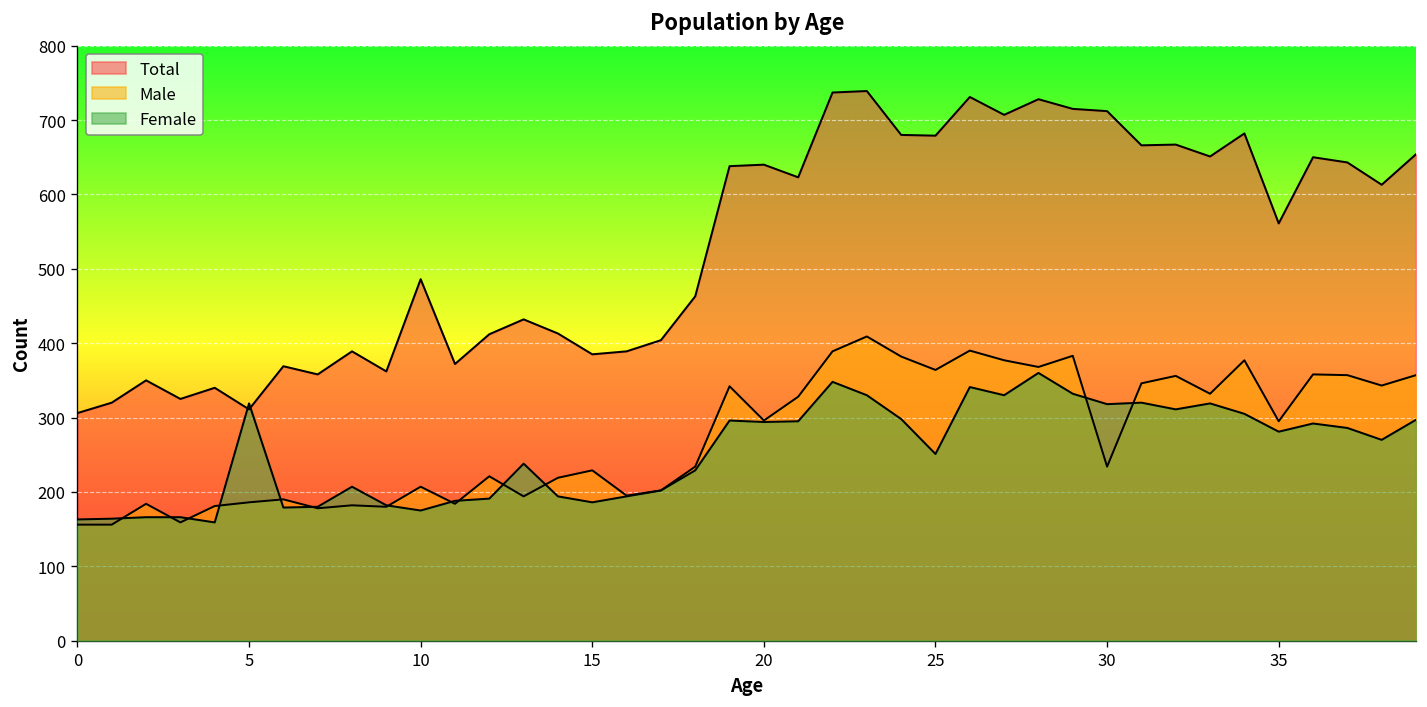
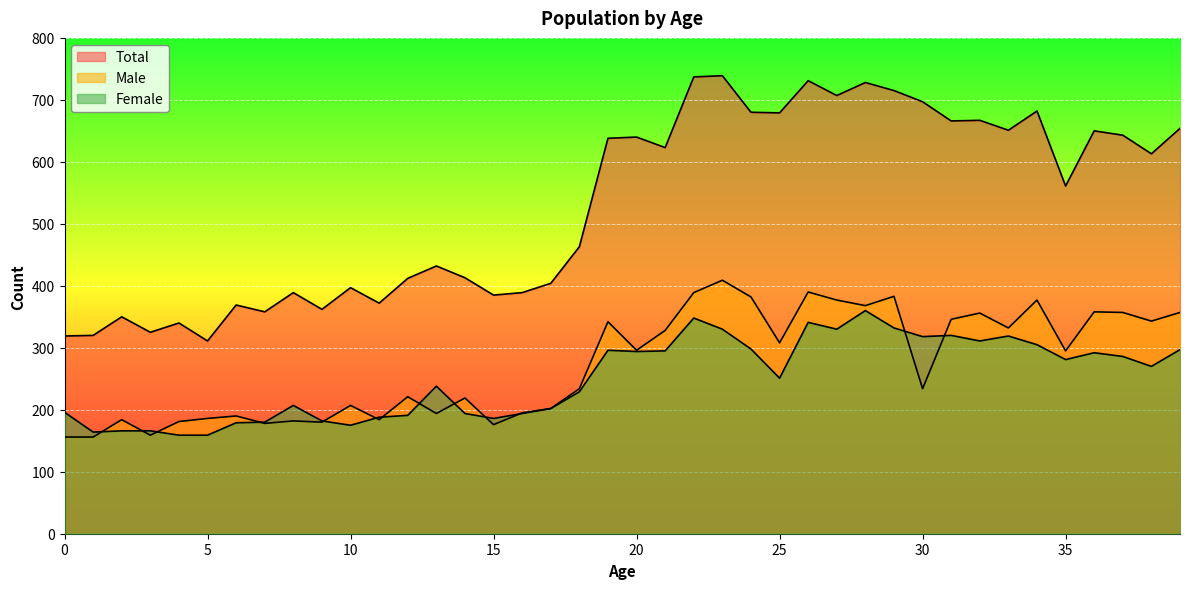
  {
    "Total": {
-     "0": 310,
+     "0": 320,
      "5": 310,
-     "10": 490,
+     "10": 400,
      "15": 390,
      "20": 640,
      "25": 680,
-     "30": 710,
+     "30": 700,
      "35": 560
    },
    "Male": {
      "0": 160,
      "5": 190,
      "10": 210,
-     "15": 230,
-     "25": 360,
+     "15": 180,
+     "25": 310,
      "30": 230,
      "35": 300
    },
    "Female": {
-     "0": 160,
-     "5": 320,
+     "0": 200,
+     "5": 160,
      "10": 180,
      "15": 190,
      "25": 250,
      "30": 320,
      "35": 280
    }
  }
